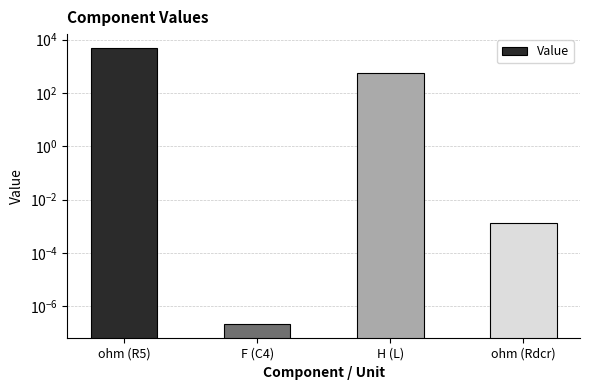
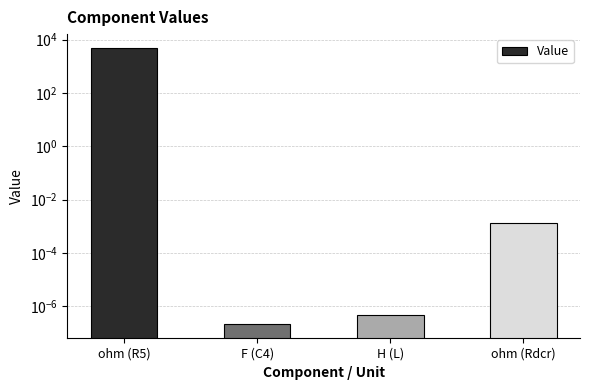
  {
    "ohm (R5)": 5000,
    "F (C4)": 0.0000002,
-   "H (L)": 600,
+   "H (L)": 0,
    "ohm (Rdcr)": 0.001
  }
